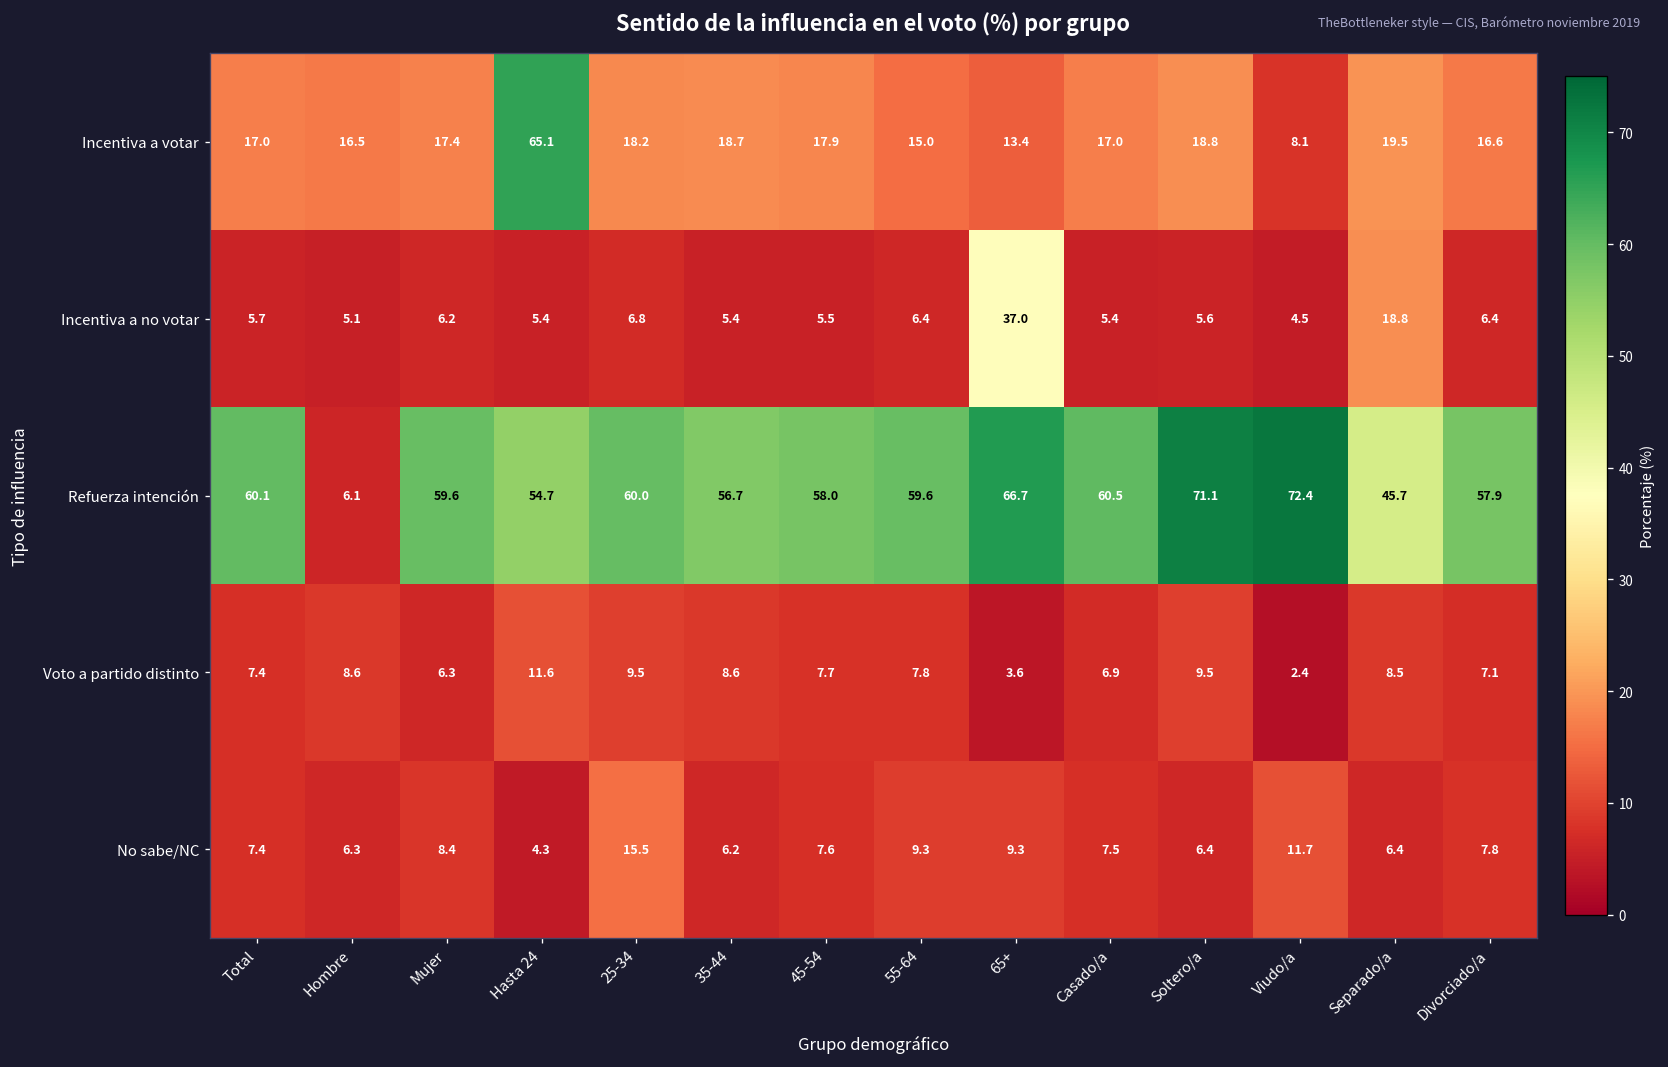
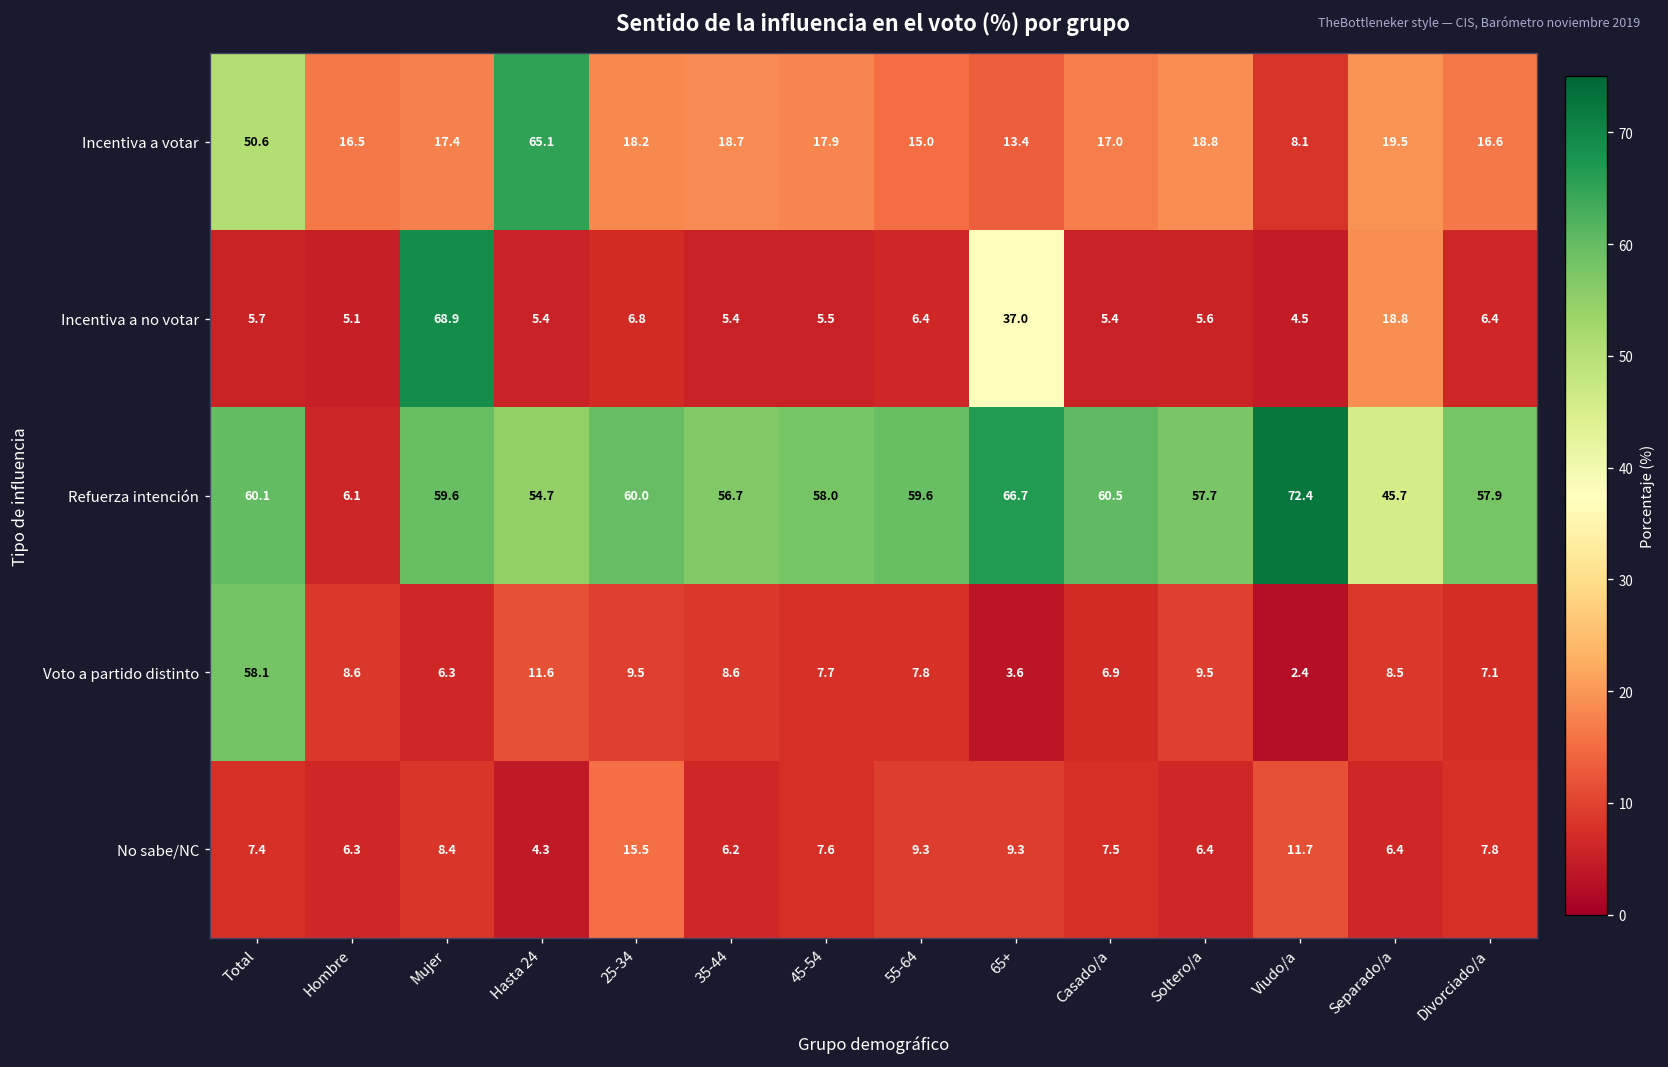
  {
    "Incentiva a votar": {
-     "Total": 17.0,
+     "Total": 50.6,
      "Hombre": 16.5,
      "Mujer": 17.4,
      "Hasta 24": 65.1,
      "25-34": 18.2,
      "35-44": 18.7,
      "45-54": 17.9,
      "55-64": 15.0,
      "65+": 13.4,
      "Casado/a": 17.0,
      "Soltero/a": 18.8,
      "Viudo/a": 8.1,
      "Separado/a": 19.5,
      "Divorciado/a": 16.6
    },
    "Incentiva a no votar": {
      "Total": 5.7,
      "Hombre": 5.1,
-     "Mujer": 6.2,
+     "Mujer": 68.9,
      "Hasta 24": 5.4,
      "25-34": 6.8,
      "35-44": 5.4,
      "45-54": 5.5,
      "55-64": 6.4,
      "65+": 37.0,
      "Casado/a": 5.4,
      "Soltero/a": 5.6,
      "Viudo/a": 4.5,
      "Separado/a": 18.8,
      "Divorciado/a": 6.4
    },
    "Refuerza intención": {
      "Total": 60.1,
      "Hombre": 6.1,
      "Mujer": 59.6,
      "Hasta 24": 54.7,
      "25-34": 60.0,
      "35-44": 56.7,
      "45-54": 58.0,
      "55-64": 59.6,
      "65+": 66.7,
      "Casado/a": 60.5,
-     "Soltero/a": 71.1,
+     "Soltero/a": 57.7,
      "Viudo/a": 72.4,
      "Separado/a": 45.7,
      "Divorciado/a": 57.9
    },
    "Voto a partido distinto": {
-     "Total": 7.4,
+     "Total": 58.1,
      "Hombre": 8.6,
      "Mujer": 6.3,
      "Hasta 24": 11.6,
      "25-34": 9.5,
      "35-44": 8.6,
      "45-54": 7.7,
      "55-64": 7.8,
      "65+": 3.6,
      "Casado/a": 6.9,
      "Soltero/a": 9.5,
      "Viudo/a": 2.4,
      "Separado/a": 8.5,
      "Divorciado/a": 7.1
    },
    "No sabe/NC": {
      "Total": 7.4,
      "Hombre": 6.3,
      "Mujer": 8.4,
      "Hasta 24": 4.3,
      "25-34": 15.5,
      "35-44": 6.2,
      "45-54": 7.6,
      "55-64": 9.3,
      "65+": 9.3,
      "Casado/a": 7.5,
      "Soltero/a": 6.4,
      "Viudo/a": 11.7,
      "Separado/a": 6.4,
      "Divorciado/a": 7.8
    }
  }
